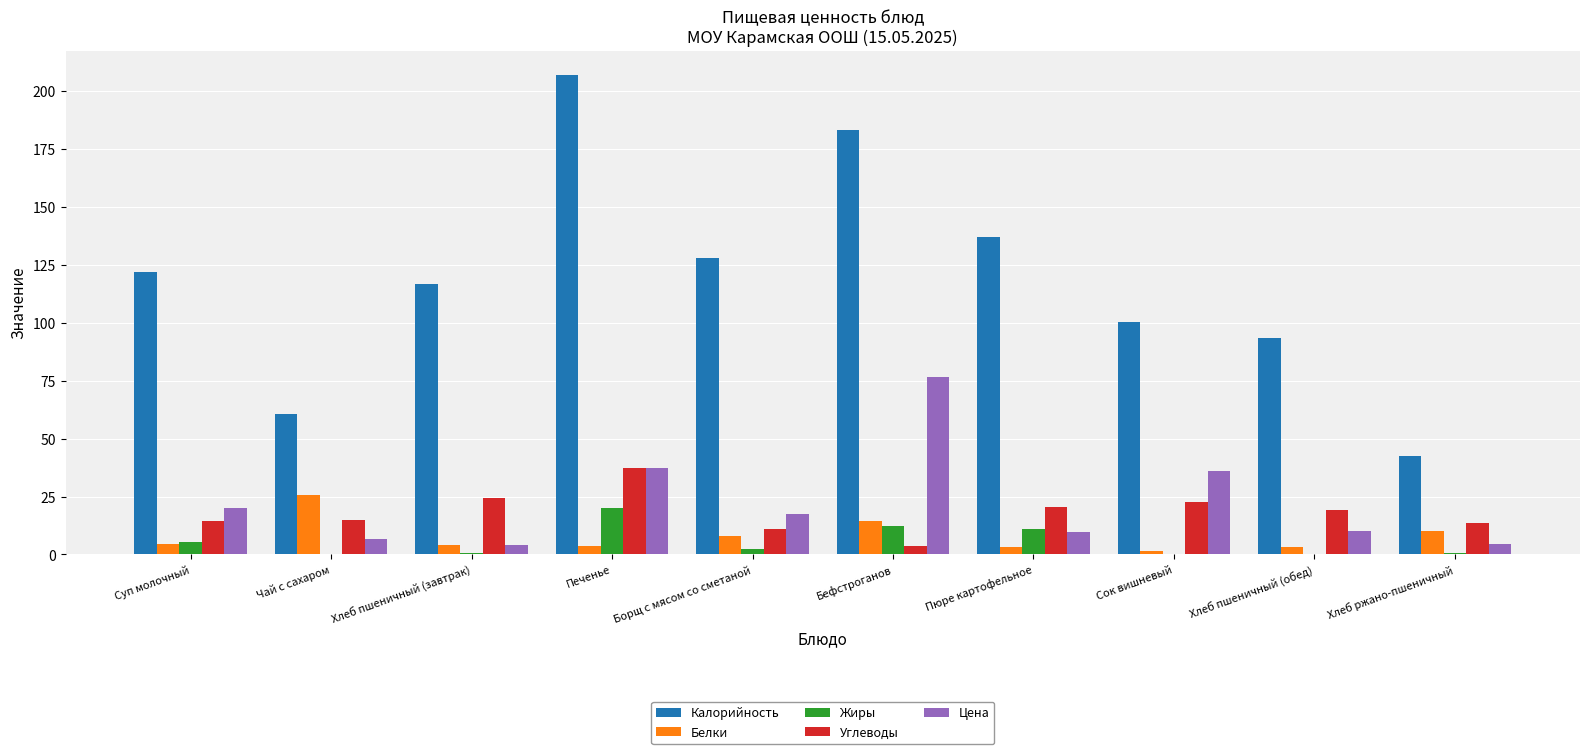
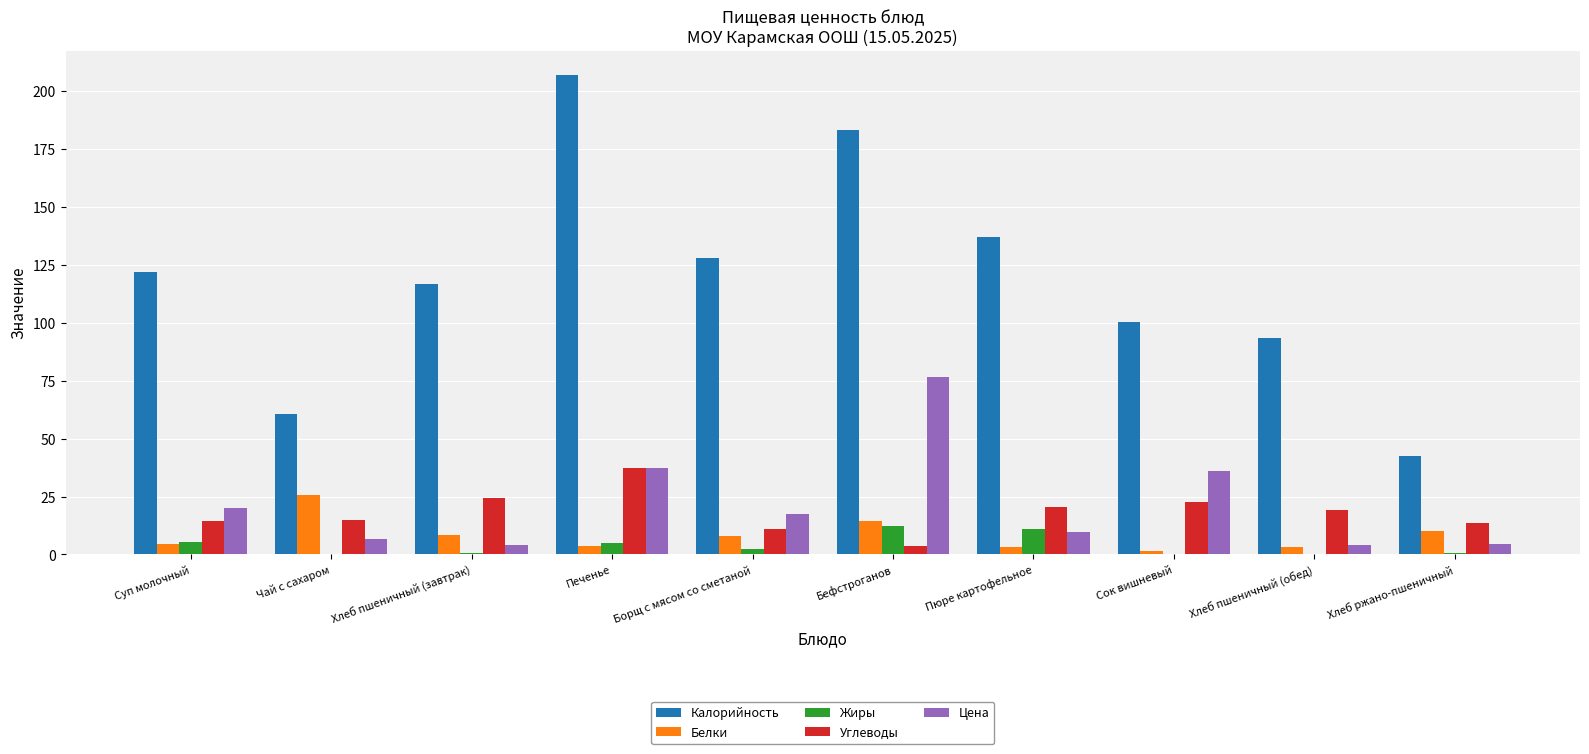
  {
    "Калорийность": {
      "Суп молочный": 122,
      "Чай с сахаром": 60,
      "Хлеб пшеничный (завтрак)": 117,
      "Печенье": 207,
      "Борщ с мясом со сметаной": 128,
      "Бефстроганов": 183,
      "Пюре картофельное": 137,
      "Сок вишневый": 100,
      "Хлеб пшеничный (обед)": 94,
      "Хлеб ржано-пшеничный": 42
    },
    "Белки": {
      "Суп молочный": 4,
      "Чай с сахаром": 26,
-     "Хлеб пшеничный (завтрак)": 4,
+     "Хлеб пшеничный (завтрак)": 8,
      "Печенье": 4,
      "Борщ с мясом со сметаной": 8,
      "Бефстроганов": 14,
      "Пюре картофельное": 3,
      "Сок вишневый": 1,
      "Хлеб пшеничный (обед)": 3,
      "Хлеб ржано-пшеничный": 10
    },
    "Жиры": {
      "Суп молочный": 5,
-     "Печенье": 20,
+     "Печенье": 5,
      "Борщ с мясом со сметаной": 2,
      "Бефстроганов": 12,
      "Пюре картофельное": 11
    },
    "Углеводы": {
      "Суп молочный": 14,
      "Чай с сахаром": 15,
      "Хлеб пшеничный (завтрак)": 24,
      "Печенье": 37,
      "Борщ с мясом со сметаной": 11,
      "Бефстроганов": 4,
      "Пюре картофельное": 20,
      "Сок вишневый": 23,
      "Хлеб пшеничный (обед)": 19,
      "Хлеб ржано-пшеничный": 13
    },
    "Цена": {
      "Суп молочный": 20,
      "Чай с сахаром": 7,
      "Хлеб пшеничный (завтрак)": 4,
      "Печенье": 37,
      "Борщ с мясом со сметаной": 17,
      "Бефстроганов": 77,
      "Пюре картофельное": 10,
      "Сок вишневый": 36,
-     "Хлеб пшеничный (обед)": 10,
+     "Хлеб пшеничный (обед)": 4,
      "Хлеб ржано-пшеничный": 5
    }
  }
